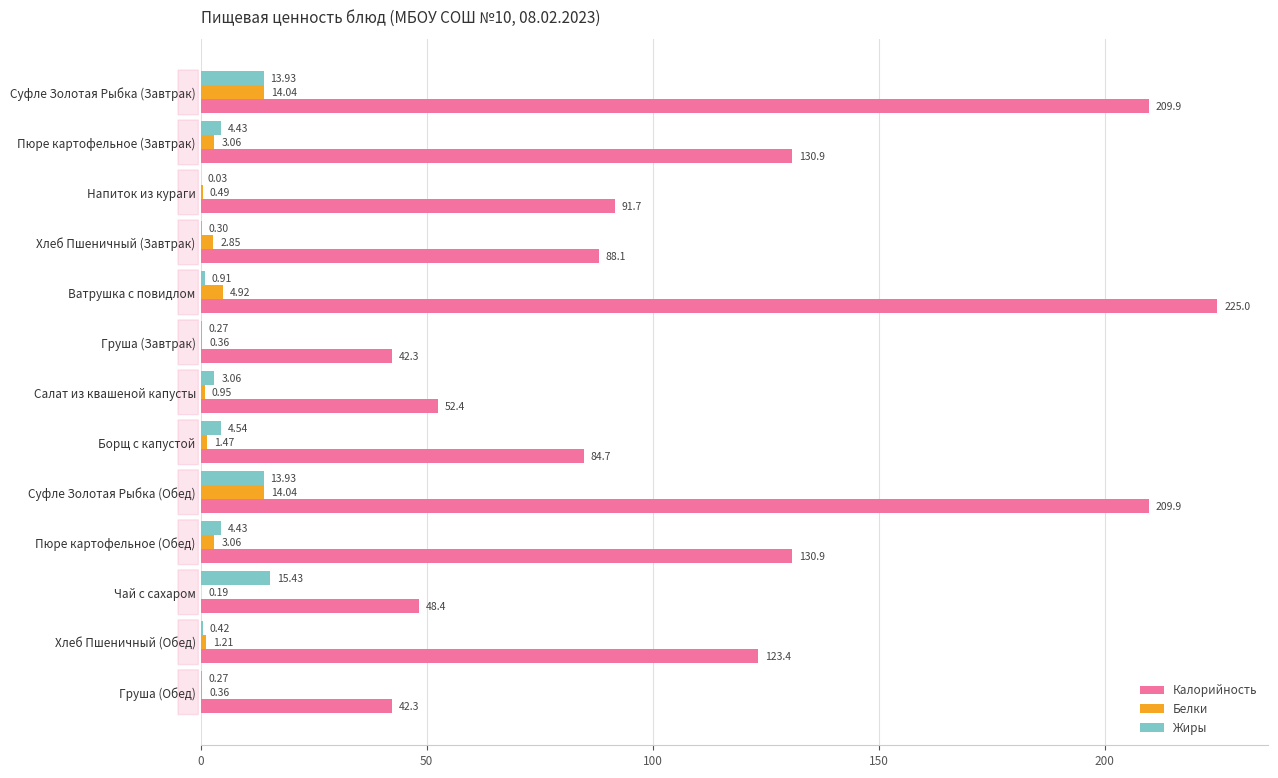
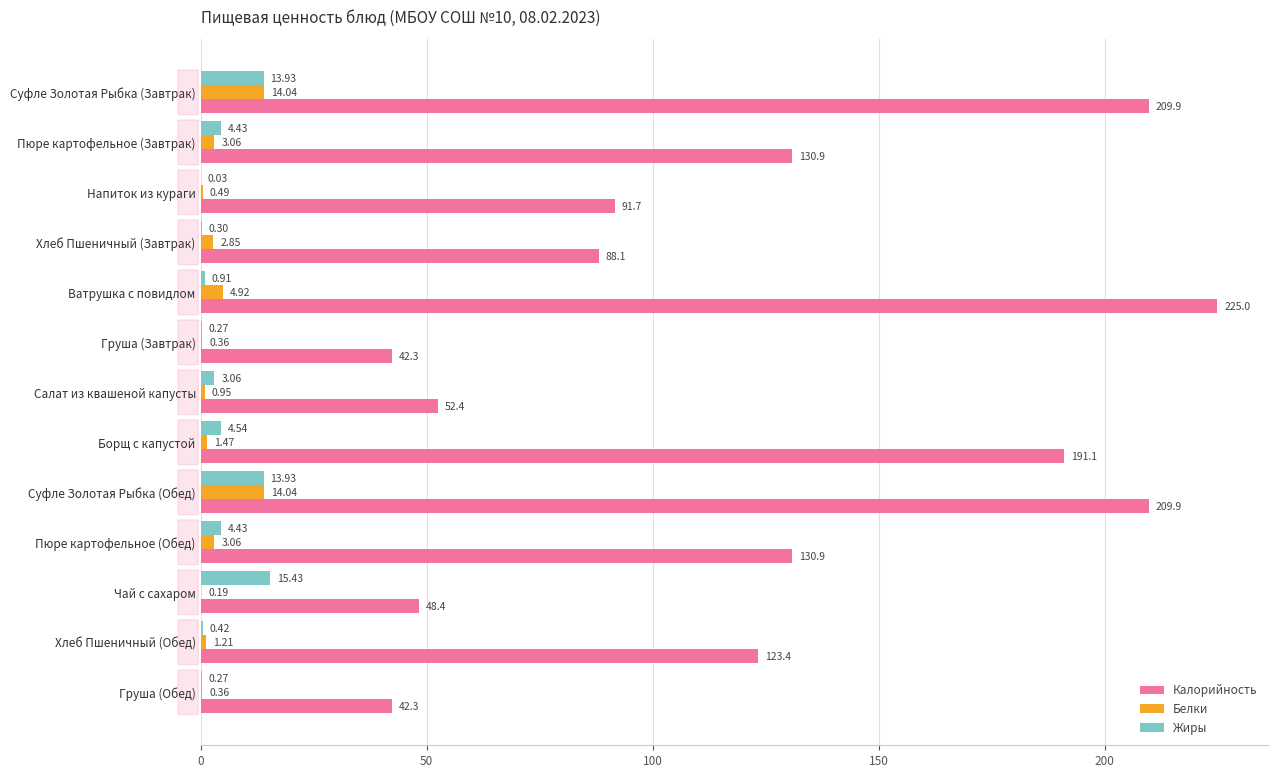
  {
    "Калорийность": {
      "Суфле Золотая Рыбка (Завтрак)": 209.9,
      "Пюре картофельное (Завтрак)": 130.9,
      "Напиток из кураги": 91.7,
      "Хлеб Пшеничный (Завтрак)": 88.1,
      "Ватрушка с повидлом": 225.0,
      "Груша (Завтрак)": 42.3,
      "Салат из квашеной капусты": 52.4,
-     "Борщ с капустой": 84.7,
+     "Борщ с капустой": 191.1,
      "Суфле Золотая Рыбка (Обед)": 209.9,
      "Пюре картофельное (Обед)": 130.9,
      "Чай с сахаром": 48.4,
      "Хлеб Пшеничный (Обед)": 123.4,
      "Груша (Обед)": 42.3
    },
    "Белки": {
      "Суфле Золотая Рыбка (Завтрак)": 14.04,
      "Пюре картофельное (Завтрак)": 3.06,
      "Напиток из кураги": 0.49,
      "Хлеб Пшеничный (Завтрак)": 2.85,
      "Ватрушка с повидлом": 4.92,
      "Груша (Завтрак)": 0.36,
      "Салат из квашеной капусты": 0.95,
      "Борщ с капустой": 1.47,
      "Суфле Золотая Рыбка (Обед)": 14.04,
      "Пюре картофельное (Обед)": 3.06,
      "Чай с сахаром": 0.19,
      "Хлеб Пшеничный (Обед)": 1.21,
      "Груша (Обед)": 0.36
    },
    "Жиры": {
      "Суфле Золотая Рыбка (Завтрак)": 13.93,
      "Пюре картофельное (Завтрак)": 4.43,
      "Напиток из кураги": 0.03,
      "Хлеб Пшеничный (Завтрак)": 0.30,
      "Ватрушка с повидлом": 0.91,
      "Груша (Завтрак)": 0.27,
      "Салат из квашеной капусты": 3.06,
      "Борщ с капустой": 4.54,
      "Суфле Золотая Рыбка (Обед)": 13.93,
      "Пюре картофельное (Обед)": 4.43,
      "Чай с сахаром": 15.43,
      "Хлеб Пшеничный (Обед)": 0.42,
      "Груша (Обед)": 0.27
    }
  }
